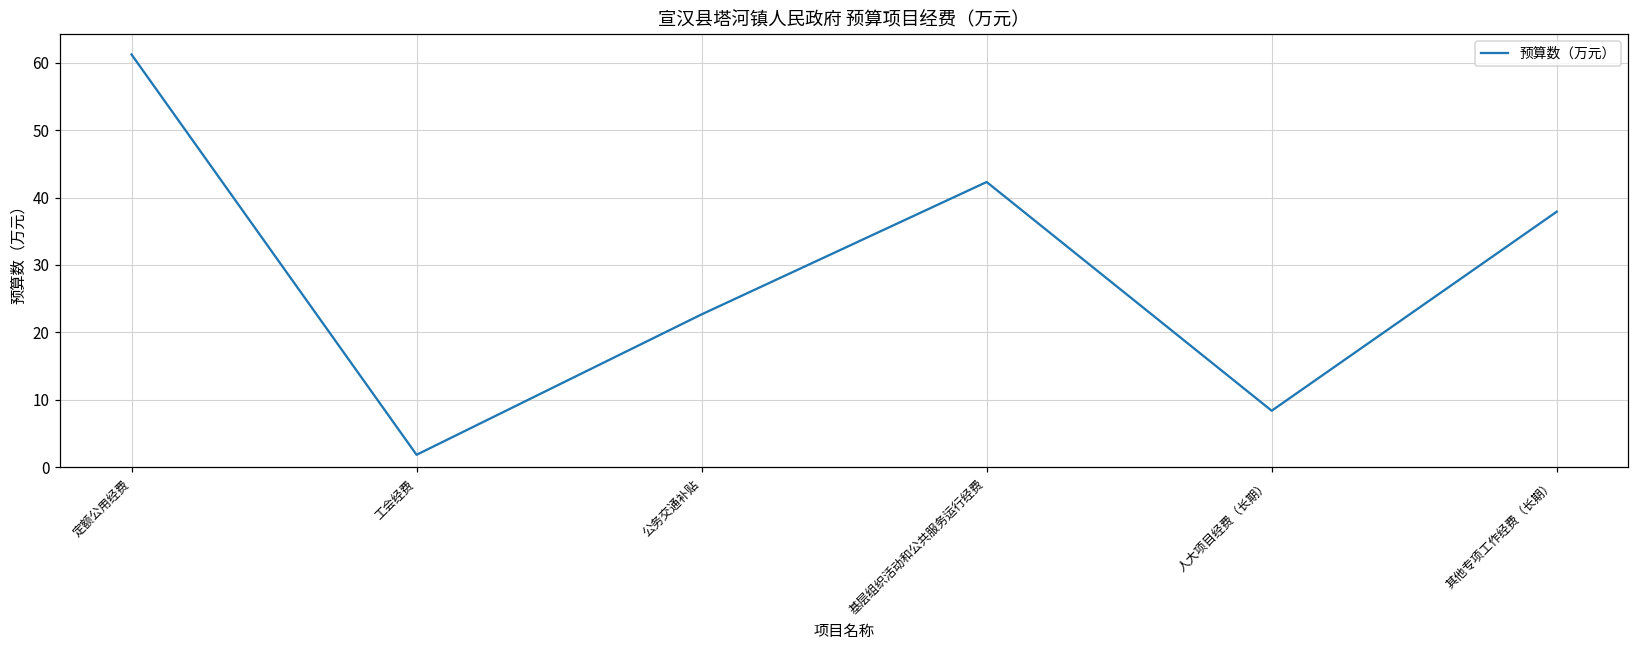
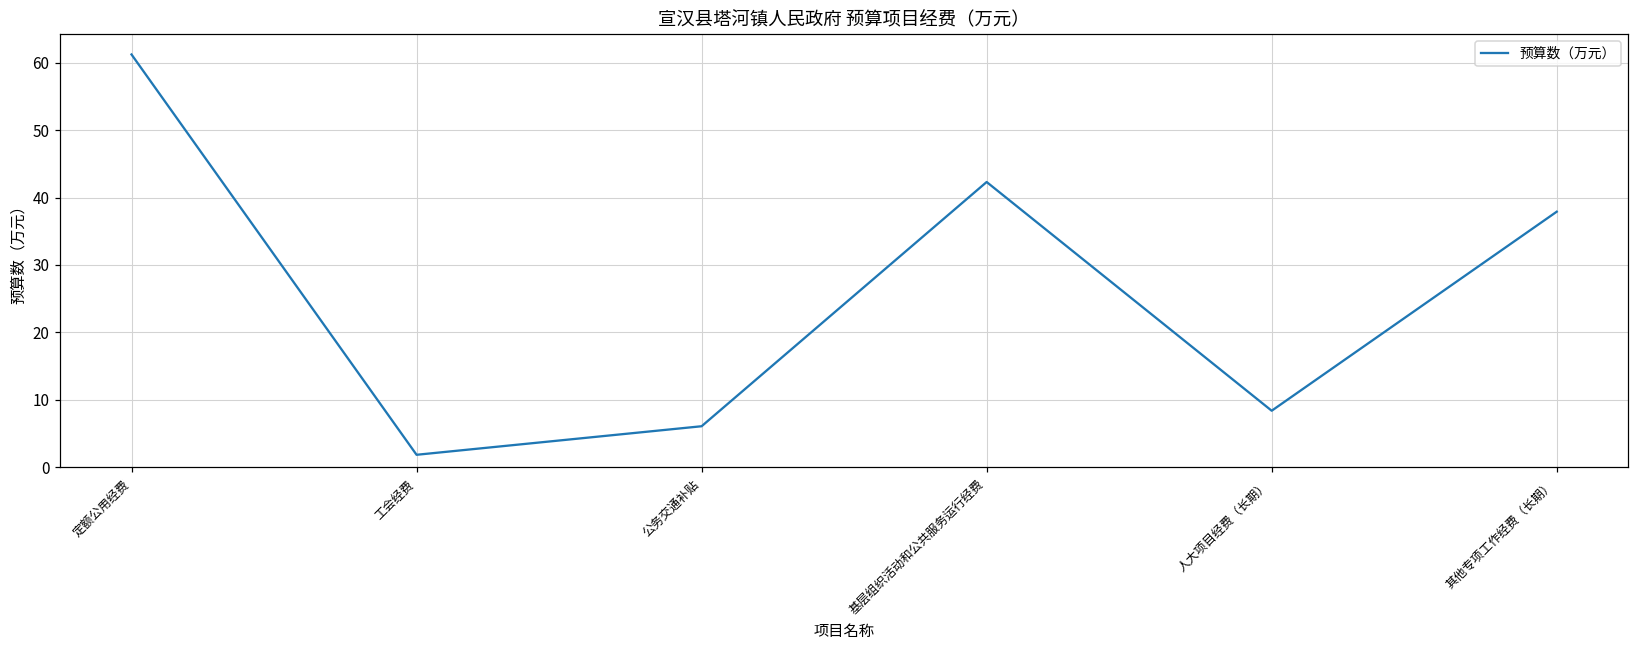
  {
    "定额公用经费": 61,
    "工会经费": 2,
-   "公务交通补贴": 23,
+   "公务交通补贴": 6,
    "基层组织活动和公共服务运行经费": 42,
    "人大项目经费（长期）": 8,
    "其他专项工作经费（长期）": 38
  }
